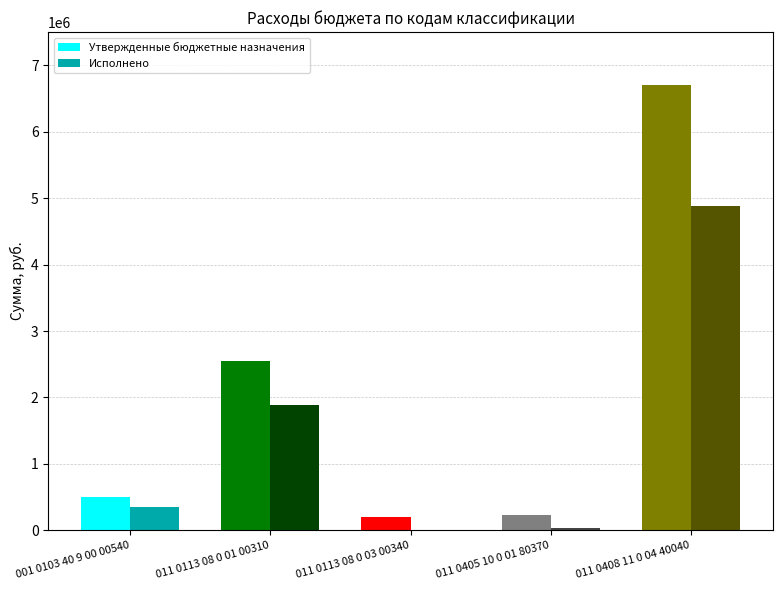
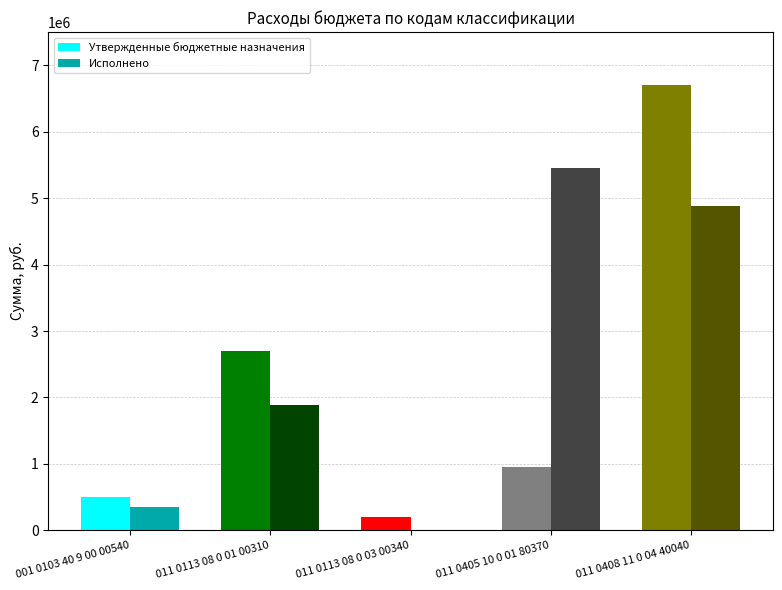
  {
    "Утвержденные бюджетные назначения": {
      "001 0103 40 9 00 00540": 500000,
-     "011 0113 08 0 01 00310": 2500000,
+     "011 0113 08 0 01 00310": 2700000,
      "011 0113 08 0 03 00340": 200000,
-     "011 0405 10 0 01 80370": 200000,
+     "011 0405 10 0 01 80370": 900000,
      "011 0408 11 0 04 40040": 6700000
    },
    "Исполнено": {
      "001 0103 40 9 00 00540": 400000,
      "011 0113 08 0 01 00310": 1900000,
      "011 0113 08 0 03 00340": 0,
-     "011 0405 10 0 01 80370": 0,
+     "011 0405 10 0 01 80370": 5500000,
      "011 0408 11 0 04 40040": 4900000
    }
  }
